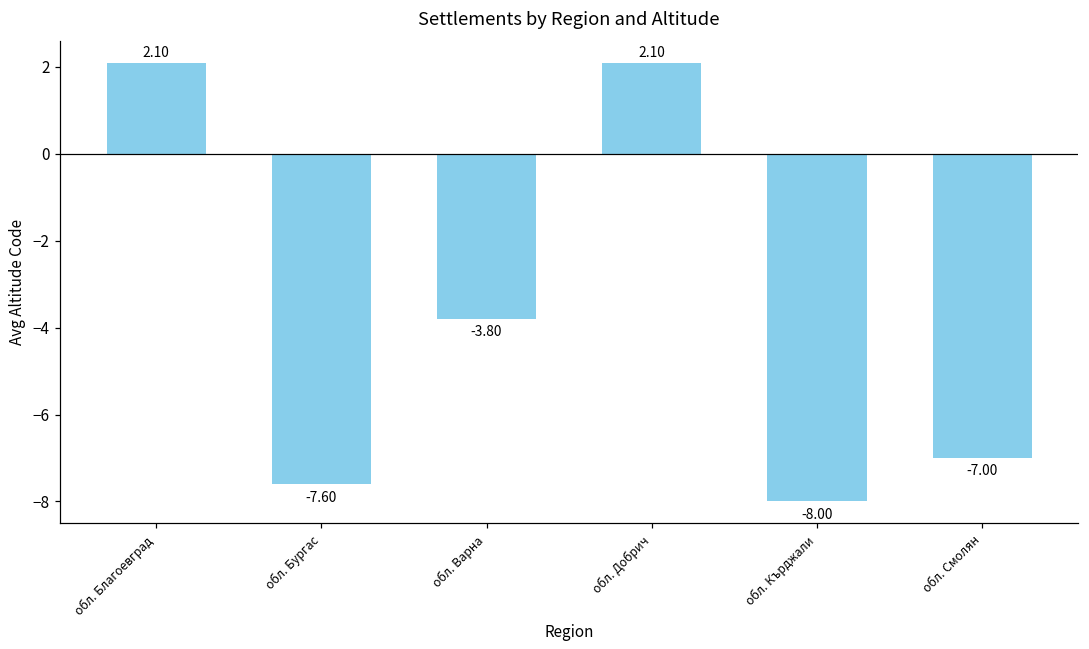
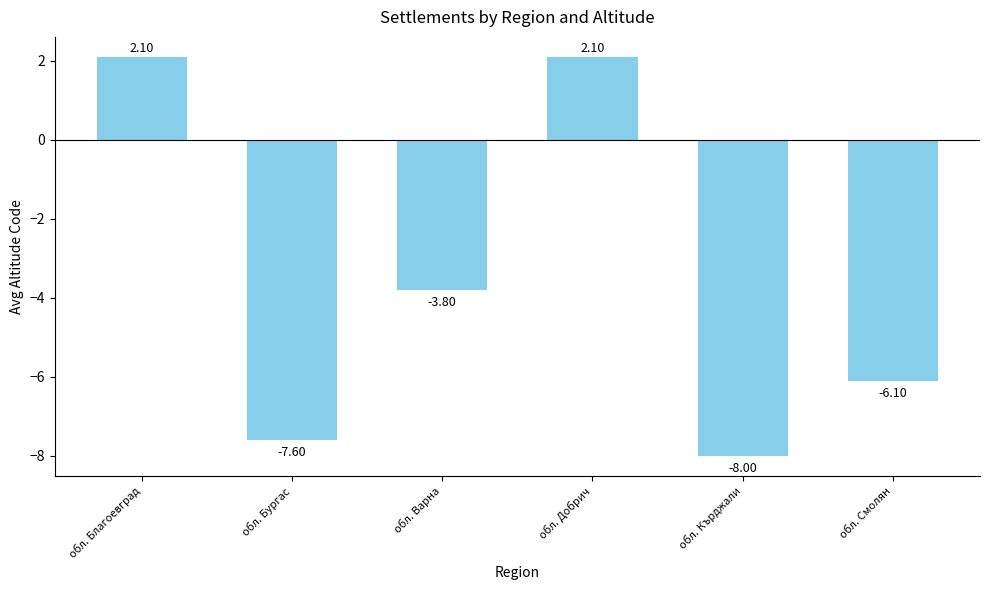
  {
    "обл. Благоевград": 2.10,
    "обл. Бургас": -7.60,
    "обл. Варна": -3.80,
    "обл. Добрич": 2.10,
    "обл. Кърджали": -8.00,
-   "обл. Смолян": -7.00
+   "обл. Смолян": -6.10
  }
